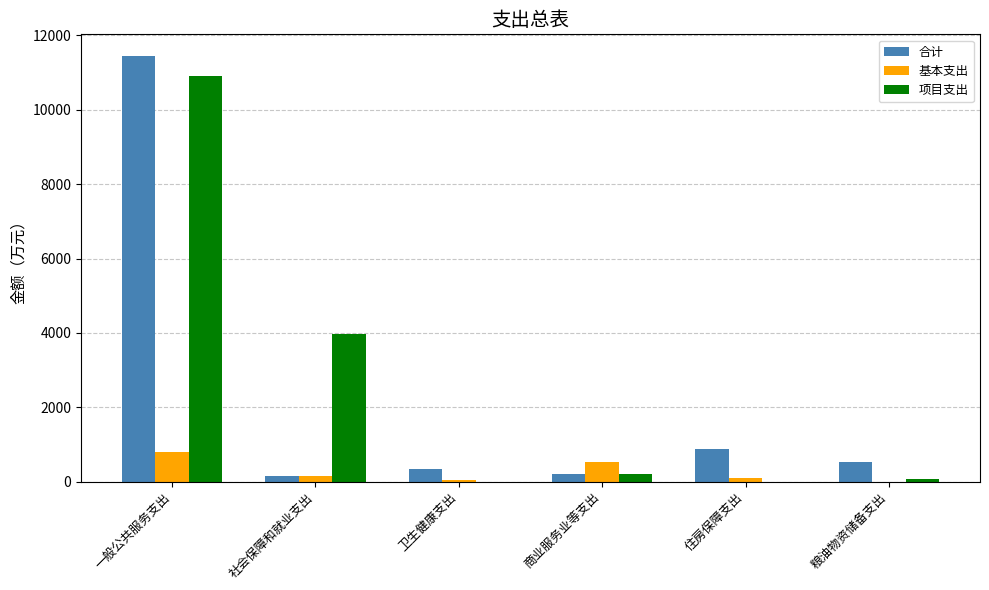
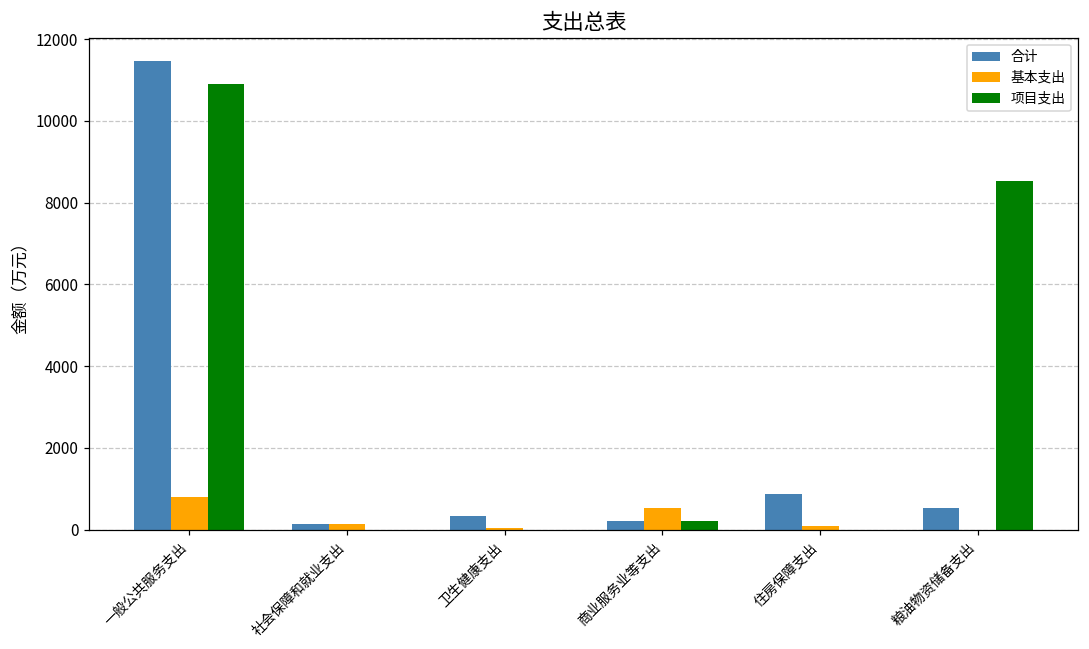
  {
    "合计": {
      "一般公共服务支出": 11500,
      "社会保障和就业支出": 100,
      "卫生健康支出": 300,
      "商业服务业等支出": 200,
      "住房保障支出": 900,
      "粮油物资储备支出": 500
    },
    "基本支出": {
      "一般公共服务支出": 800,
      "社会保障和就业支出": 100,
      "商业服务业等支出": 500,
      "住房保障支出": 100,
      "粮油物资储备支出": 0
    },
    "项目支出": {
      "一般公共服务支出": 10900,
-     "社会保障和就业支出": 4000,
+     "社会保障和就业支出": 0,
      "卫生健康支出": 0,
      "商业服务业等支出": 200,
      "住房保障支出": 0,
-     "粮油物资储备支出": 100
+     "粮油物资储备支出": 8500
    }
  }
